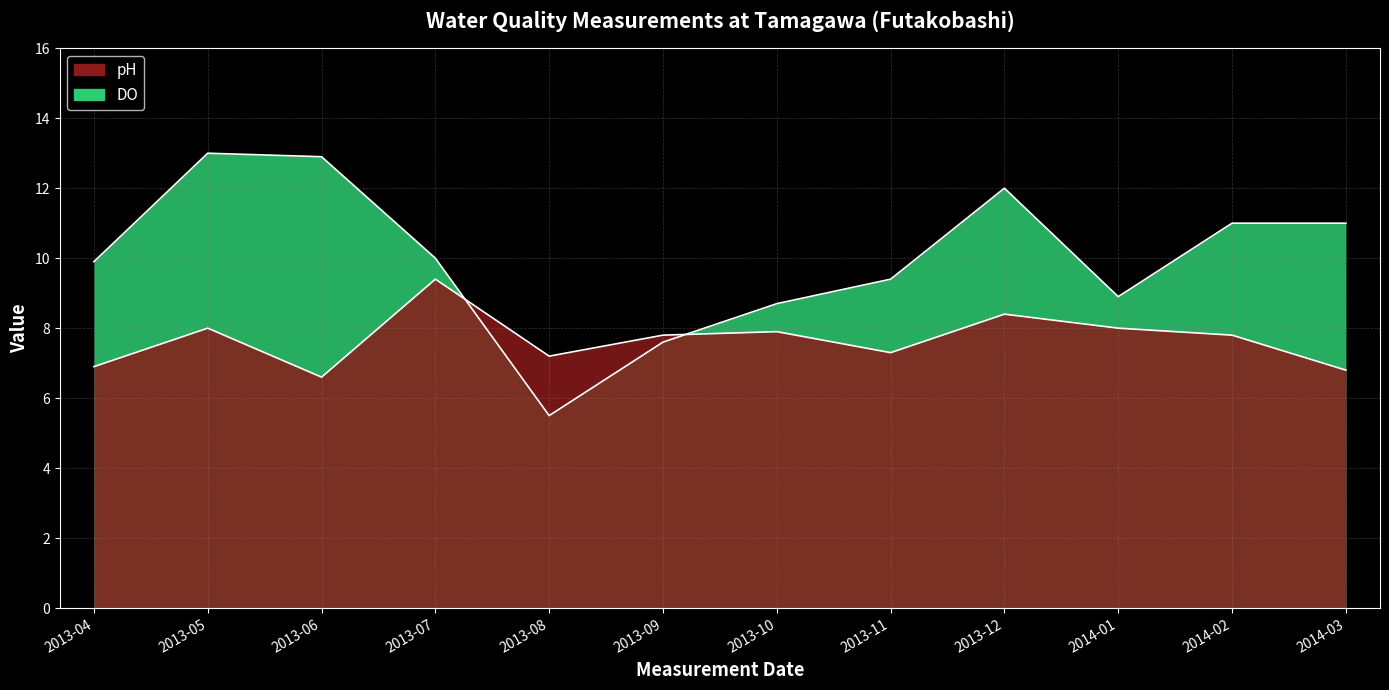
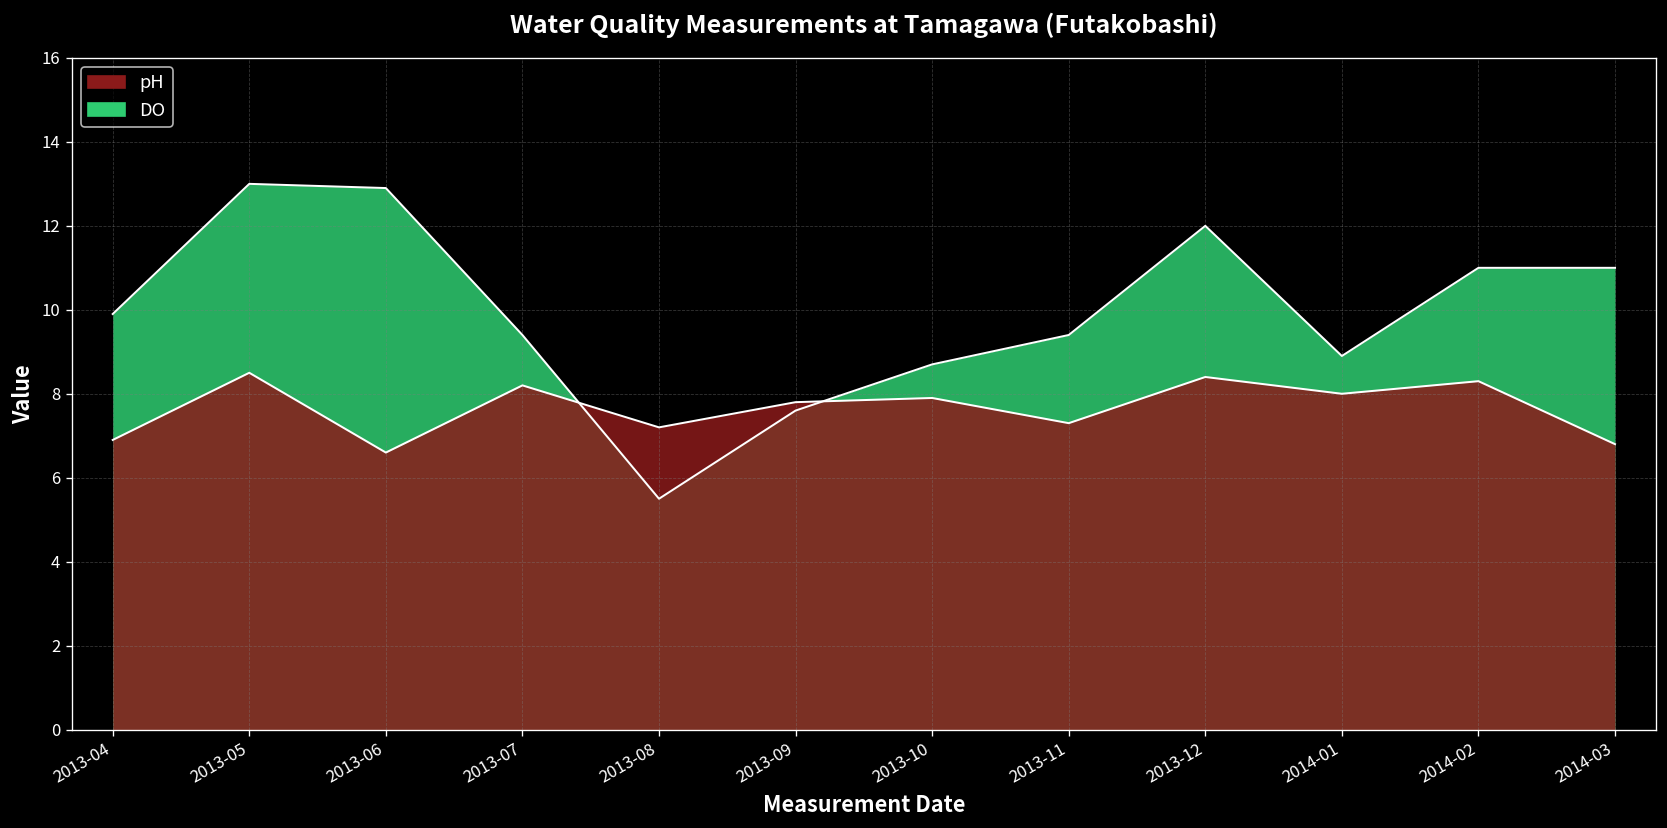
  {
    "DO": {
      "2013-04": 9.9,
      "2013-05": 13.0,
      "2013-06": 12.9,
-     "2013-07": 10.0,
+     "2013-07": 9.4,
      "2013-08": 5.5,
      "2013-09": 7.6,
      "2013-10": 8.7,
      "2013-11": 9.4,
      "2013-12": 12.0,
      "2014-01": 8.9,
      "2014-02": 11.0,
      "2014-03": 11.0
    },
    "pH": {
      "2013-04": 6.9,
-     "2013-05": 8.0,
+     "2013-05": 8.5,
      "2013-06": 6.6,
-     "2013-07": 9.4,
+     "2013-07": 8.2,
      "2013-08": 7.2,
      "2013-09": 7.8,
      "2013-10": 7.9,
      "2013-11": 7.3,
      "2013-12": 8.4,
      "2014-01": 8.0,
-     "2014-02": 7.8,
+     "2014-02": 8.3,
      "2014-03": 6.8
    }
  }
